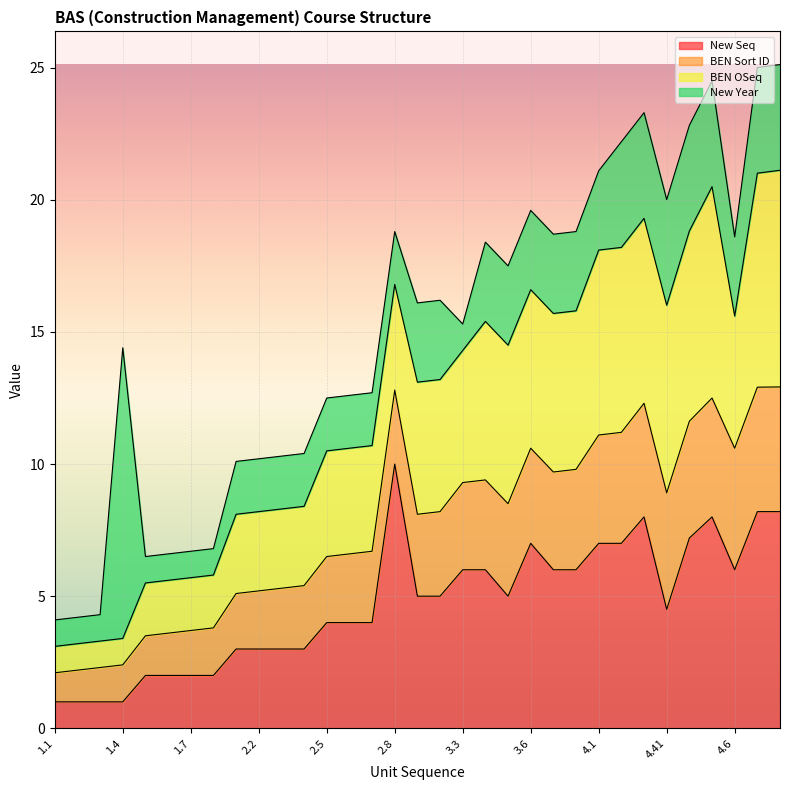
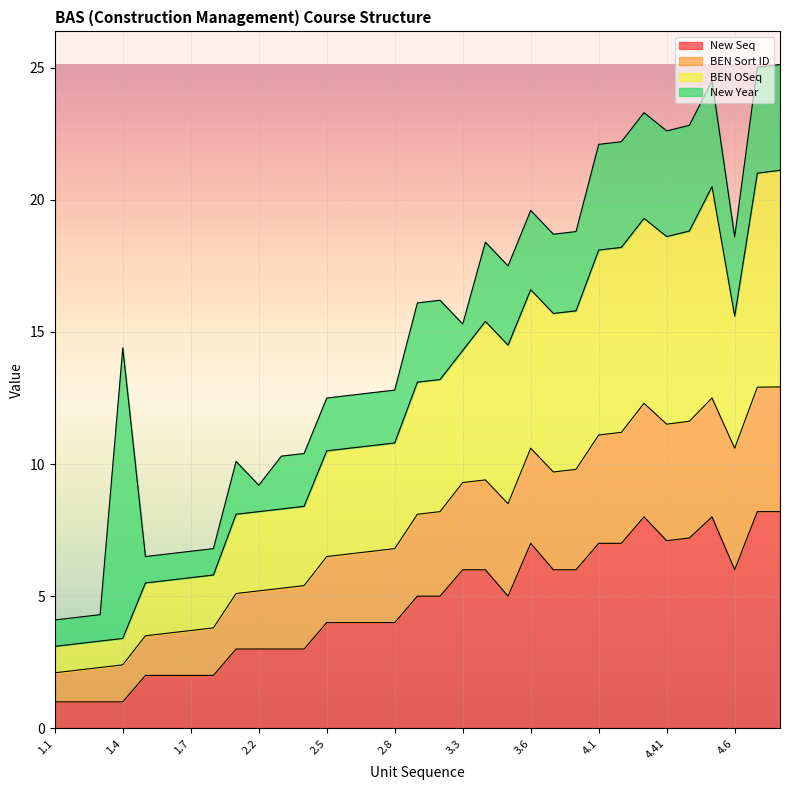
  {
    "New Seq": {
      "1.1": 1.0,
      "1.4": 1.0,
      "1.7": 2.0,
      "2.2": 3.0,
      "2.5": 4.0,
-     "2.8": 10,
+     "2.8": 4,
      "3.3": 6.0,
      "3.6": 7.0,
      "4.1": 7.0,
-     "4.41": 4.5,
+     "4.41": 7.1,
      "4.6": 6.0
    },
    "BEN Sort ID": {
      "1.1": 1.1,
      "1.4": 1.4,
      "1.7": 1.7,
      "2.2": 2.2,
      "2.5": 2.5,
      "2.8": 2.8,
      "3.3": 3.3,
      "3.6": 3.6,
      "4.1": 4.1,
      "4.41": 4.4,
      "4.6": 4.6
    },
    "BEN OSeq": {
      "1.1": 1.0,
      "1.4": 1.0,
      "1.7": 2.0,
      "2.2": 3.0,
      "2.5": 4.0,
      "2.8": 4.0,
      "3.3": 5.0,
      "3.6": 6.0,
      "4.1": 7.0,
      "4.41": 7.1,
      "4.6": 5.0
    },
    "New Year": {
      "1.1": 1,
      "1.4": 11,
      "1.7": 1,
-     "2.2": 2,
+     "2.2": 1,
      "2.5": 2,
      "2.8": 2,
      "3.3": 1,
      "3.6": 3,
-     "4.1": 3,
+     "4.1": 4,
      "4.41": 4,
      "4.6": 3
    }
  }
